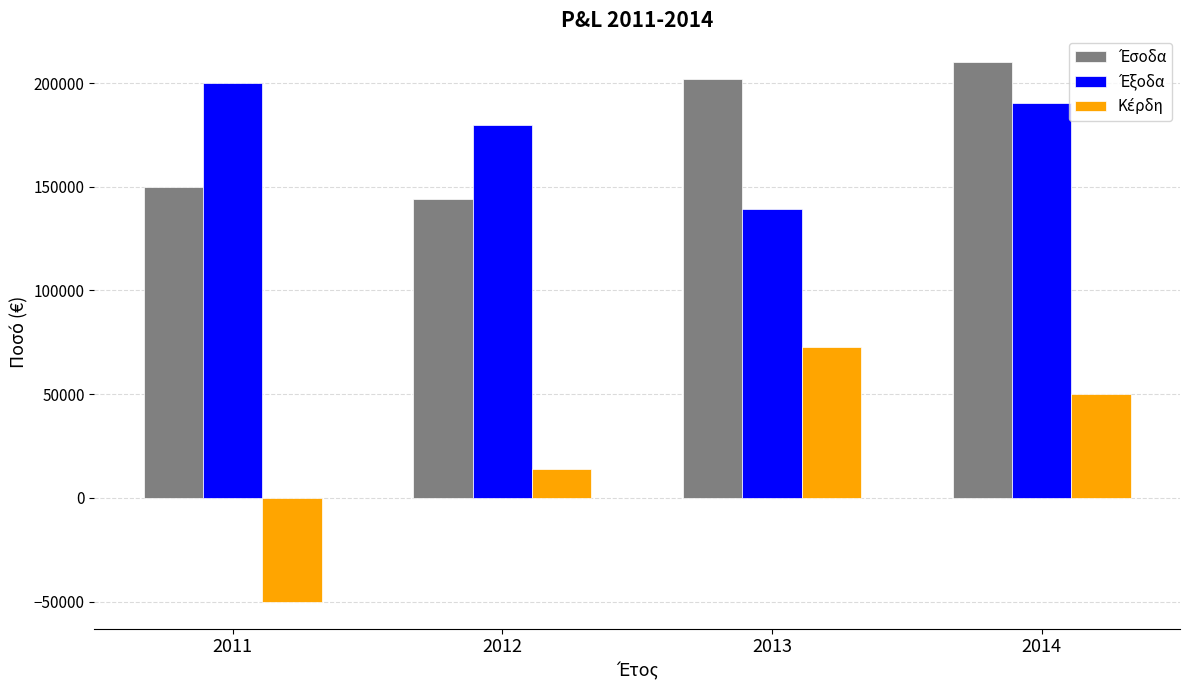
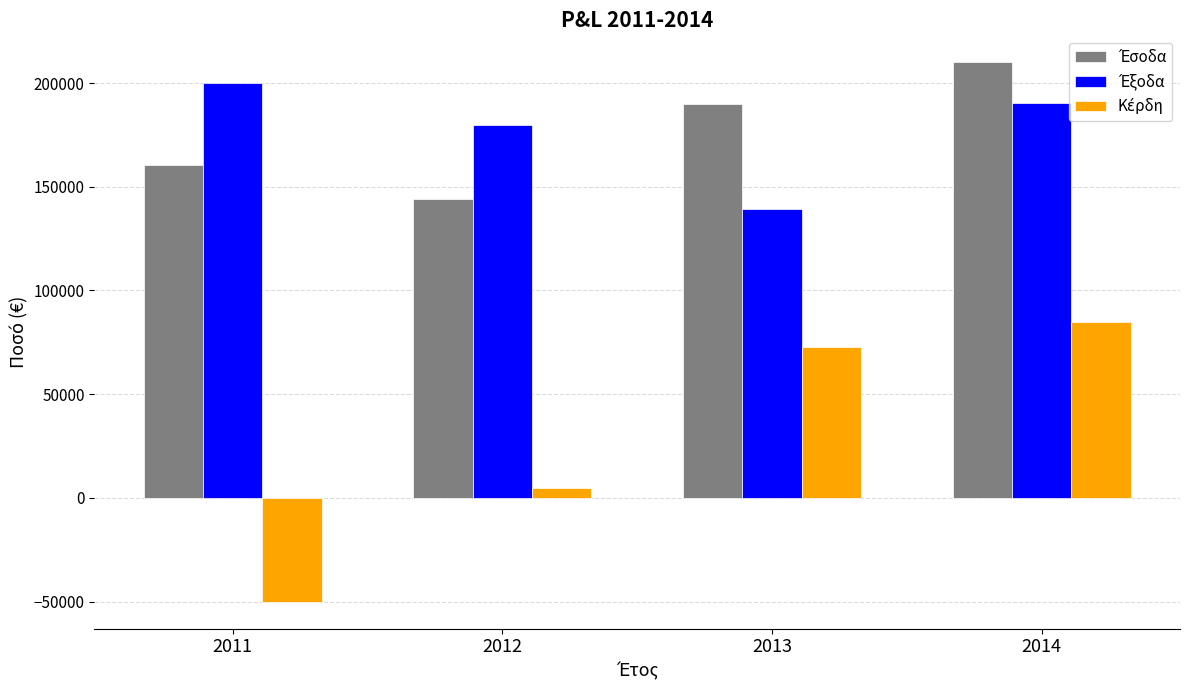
  {
    "Έσοδα": {
-     "2011": 150000,
+     "2011": 160000,
      "2012": 144000,
-     "2013": 202000,
+     "2013": 190000,
      "2014": 210000
    },
    "Έξοδα": {
      "2011": 200000,
      "2012": 180000,
      "2013": 139000,
      "2014": 191000
    },
    "Κέρδη": {
      "2011": -50000,
-     "2012": 14000,
+     "2012": 5000,
      "2013": 73000,
-     "2014": 50000
+     "2014": 85000
    }
  }
